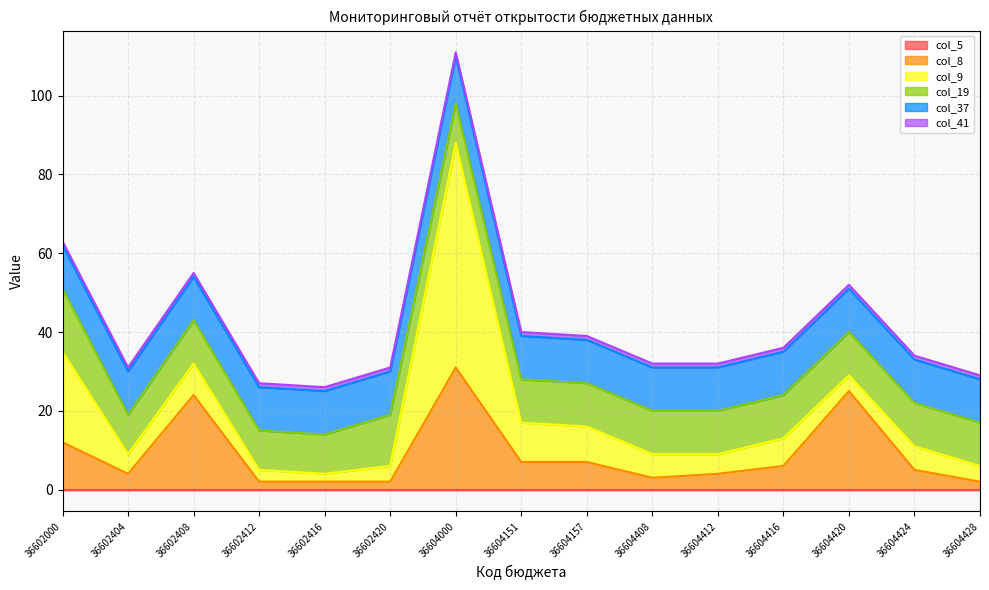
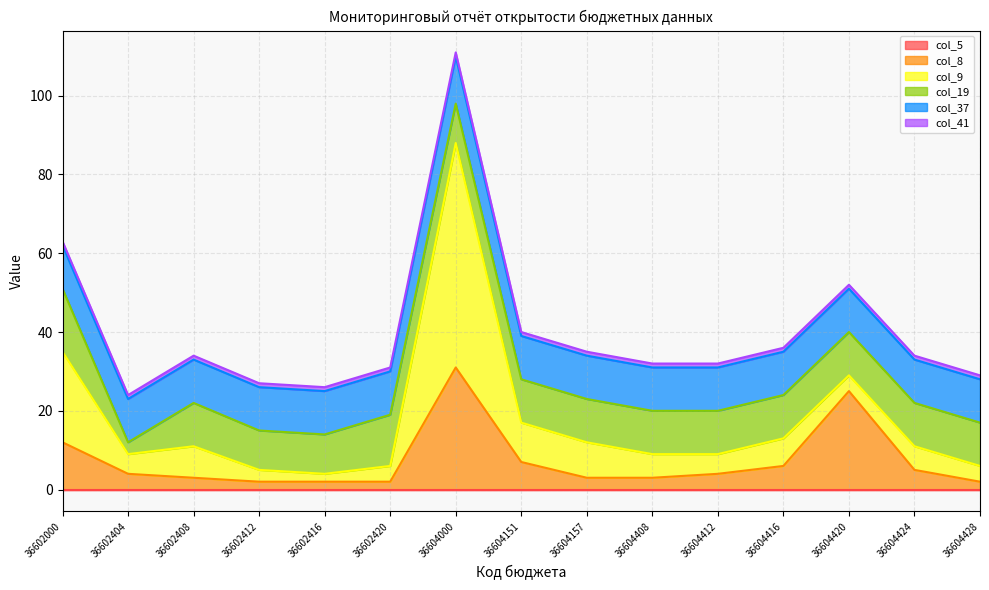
  {
    "col_5": {
      "36602000": 0,
      "36602404": 0,
      "36602408": 0,
      "36602412": 0,
      "36602416": 0,
      "36602420": 0,
      "36604000": 0,
      "36604151": 0,
      "36604157": 0,
      "36604408": 0,
      "36604412": 0,
      "36604416": 0,
      "36604420": 0,
      "36604424": 0,
      "36604428": 0
    },
    "col_8": {
      "36602000": 12,
      "36602404": 4,
-     "36602408": 24,
+     "36602408": 3,
      "36602412": 2,
      "36602416": 2,
      "36602420": 2,
      "36604000": 31,
      "36604151": 7,
-     "36604157": 7,
+     "36604157": 3,
      "36604408": 3,
      "36604412": 4,
      "36604416": 6,
      "36604420": 25,
      "36604424": 5,
      "36604428": 2
    },
    "col_9": {
      "36602000": 23,
      "36602404": 5,
      "36602408": 8,
      "36602412": 3,
      "36602416": 2,
      "36602420": 4,
      "36604000": 57,
      "36604151": 10,
      "36604157": 9,
      "36604408": 6,
      "36604412": 5,
      "36604416": 7,
      "36604420": 4,
      "36604424": 6,
      "36604428": 4
    },
    "col_19": {
      "36602000": 16,
-     "36602404": 10,
+     "36602404": 3,
      "36602408": 11,
      "36602412": 10,
      "36602416": 10,
      "36602420": 13,
      "36604000": 10,
      "36604151": 11,
      "36604157": 11,
      "36604408": 11,
      "36604412": 11,
      "36604416": 11,
      "36604420": 11,
      "36604424": 11,
      "36604428": 11
    },
    "col_37": {
      "36602000": 11,
      "36602404": 11,
      "36602408": 11,
      "36602412": 11,
      "36602416": 11,
      "36602420": 11,
      "36604000": 12,
      "36604151": 11,
      "36604157": 11,
      "36604408": 11,
      "36604412": 11,
      "36604416": 11,
      "36604420": 11,
      "36604424": 11,
      "36604428": 11
    },
    "col_41": {
      "36602000": 1,
      "36602404": 1,
      "36602408": 1,
      "36602412": 1,
      "36602416": 1,
      "36602420": 1,
      "36604000": 1,
      "36604151": 1,
      "36604157": 1,
      "36604408": 1,
      "36604412": 1,
      "36604416": 1,
      "36604420": 1,
      "36604424": 1,
      "36604428": 1
    }
  }
